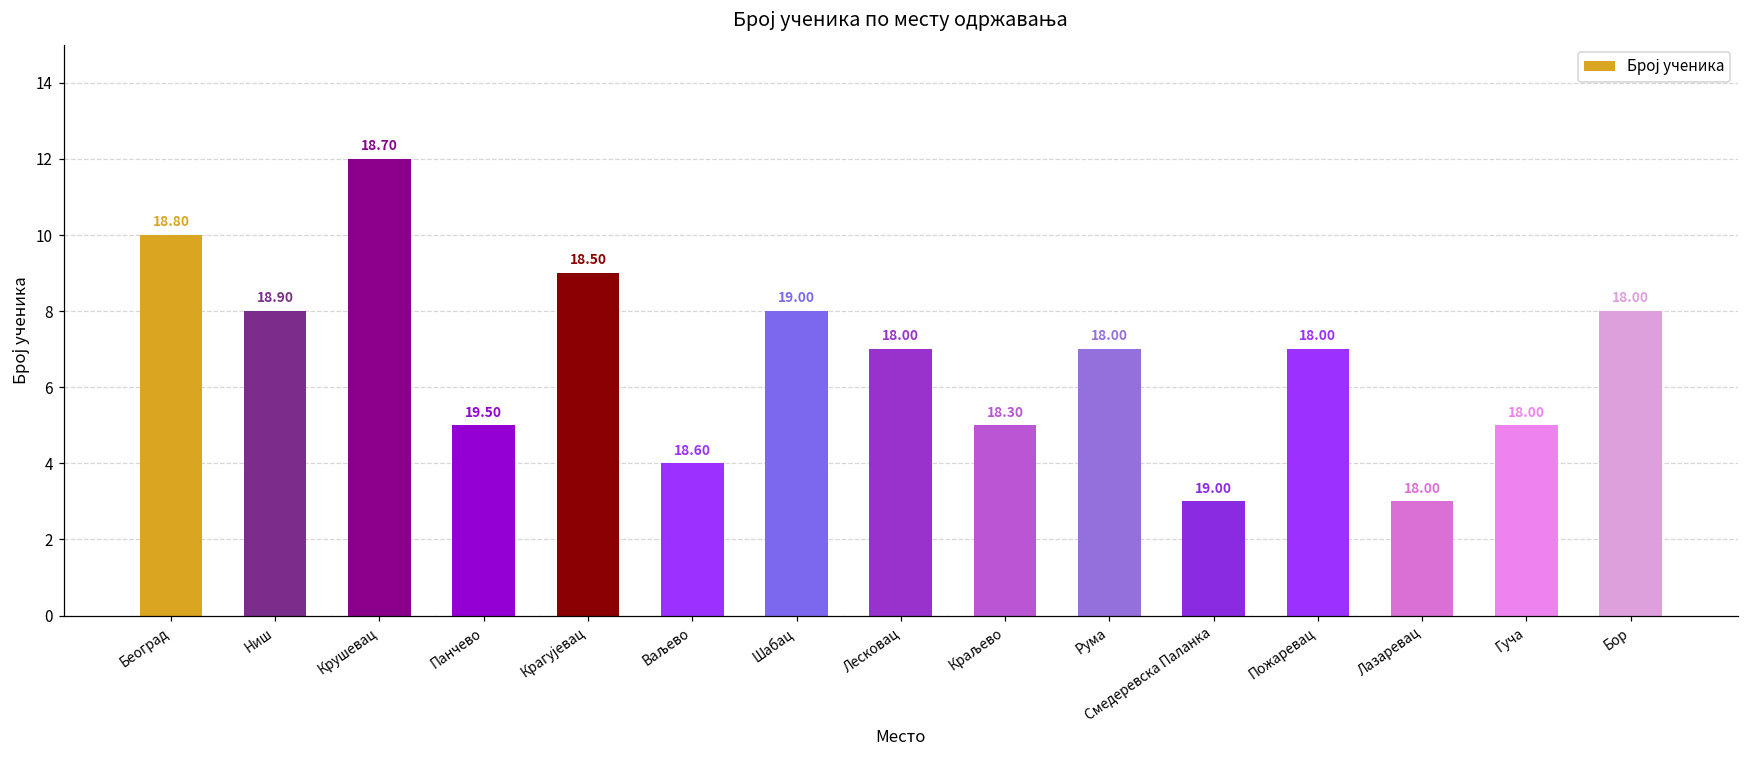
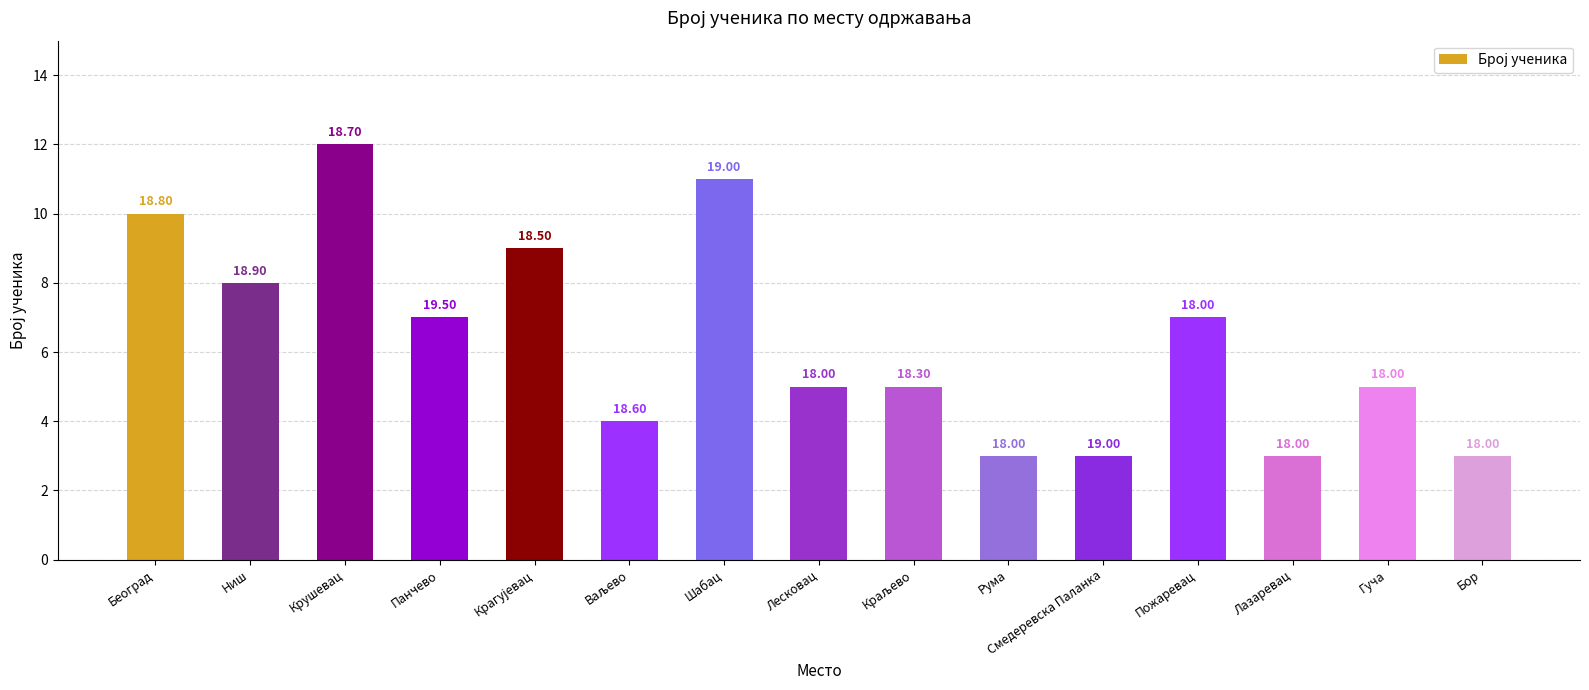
  {
-   "Панчево": 5,
-   "Шабац": 8,
-   "Лесковац": 7,
-   "Рума": 7,
-   "Бор": 8
+   "Панчево": 7,
+   "Шабац": 11,
+   "Лесковац": 5,
+   "Рума": 3,
+   "Бор": 3
  }
